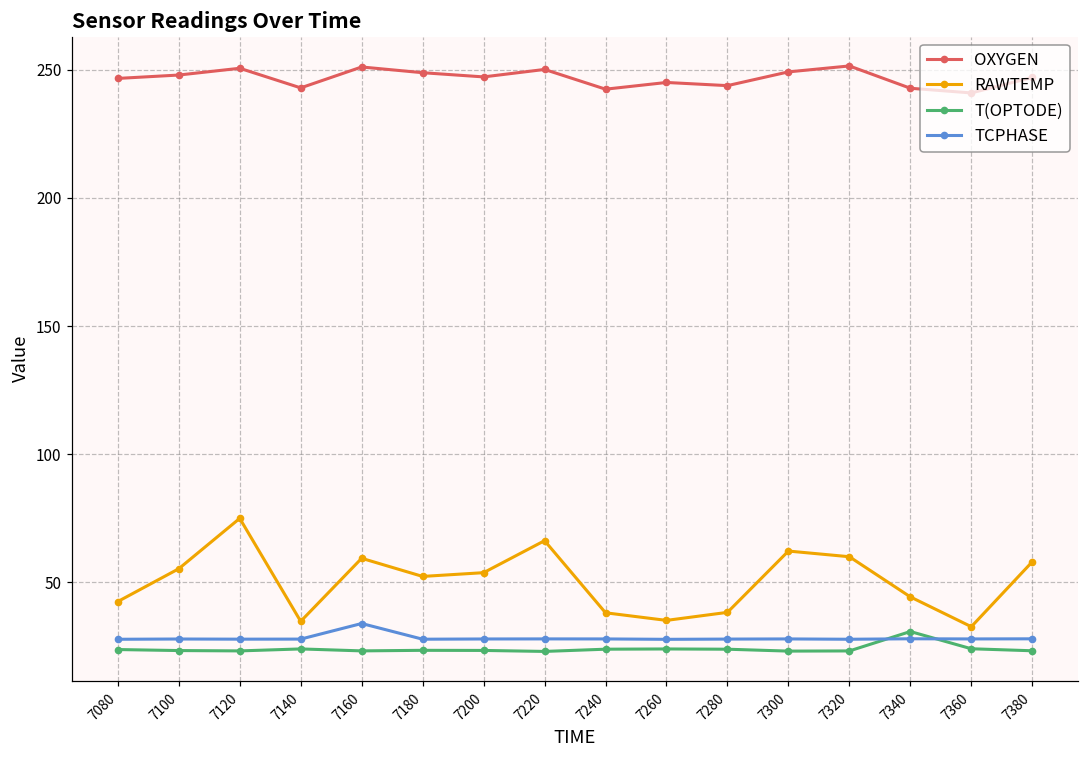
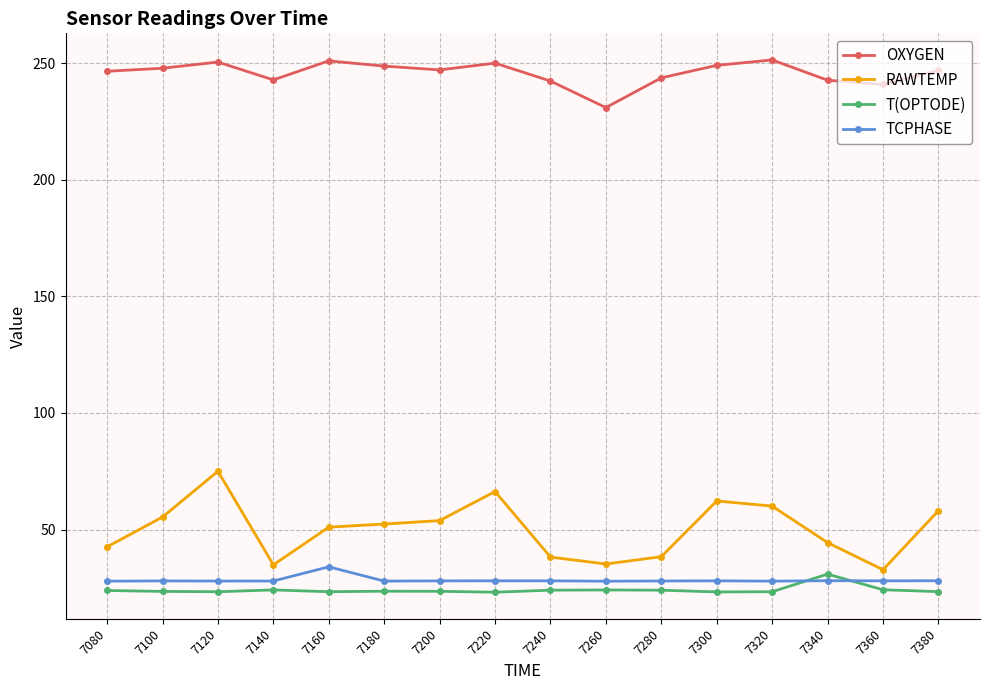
  {
    "OXYGEN": {
      "7080": 247,
      "7100": 248,
      "7120": 251,
      "7140": 243,
      "7160": 251,
      "7180": 249,
      "7200": 247,
      "7220": 250,
      "7240": 242,
-     "7260": 245,
+     "7260": 231,
      "7280": 244,
      "7300": 249,
      "7320": 251,
      "7340": 243
    },
    "RAWTEMP": {
      "7080": 43,
      "7100": 55,
      "7120": 75,
      "7140": 35,
-     "7160": 59,
+     "7160": 51,
      "7180": 52,
      "7200": 54,
      "7220": 66,
      "7240": 38,
      "7260": 35,
      "7280": 38,
      "7300": 62,
      "7320": 60,
      "7340": 44,
      "7360": 33,
      "7380": 58
    },
    "T(OPTODE)": {
      "7080": 24,
      "7100": 23,
      "7120": 23,
      "7140": 24,
      "7160": 23,
      "7180": 24,
      "7200": 24,
      "7220": 23,
      "7240": 24,
      "7260": 24,
      "7280": 24,
      "7300": 23,
      "7320": 23,
      "7340": 31,
      "7360": 24,
      "7380": 23
    },
    "TCPHASE": {
      "7080": 28,
      "7100": 28,
      "7120": 28,
      "7140": 28,
      "7160": 34,
      "7180": 28,
      "7200": 28,
      "7220": 28,
      "7240": 28,
      "7260": 28,
      "7280": 28,
      "7300": 28,
      "7320": 28,
      "7340": 28,
      "7360": 28,
      "7380": 28
    }
  }
